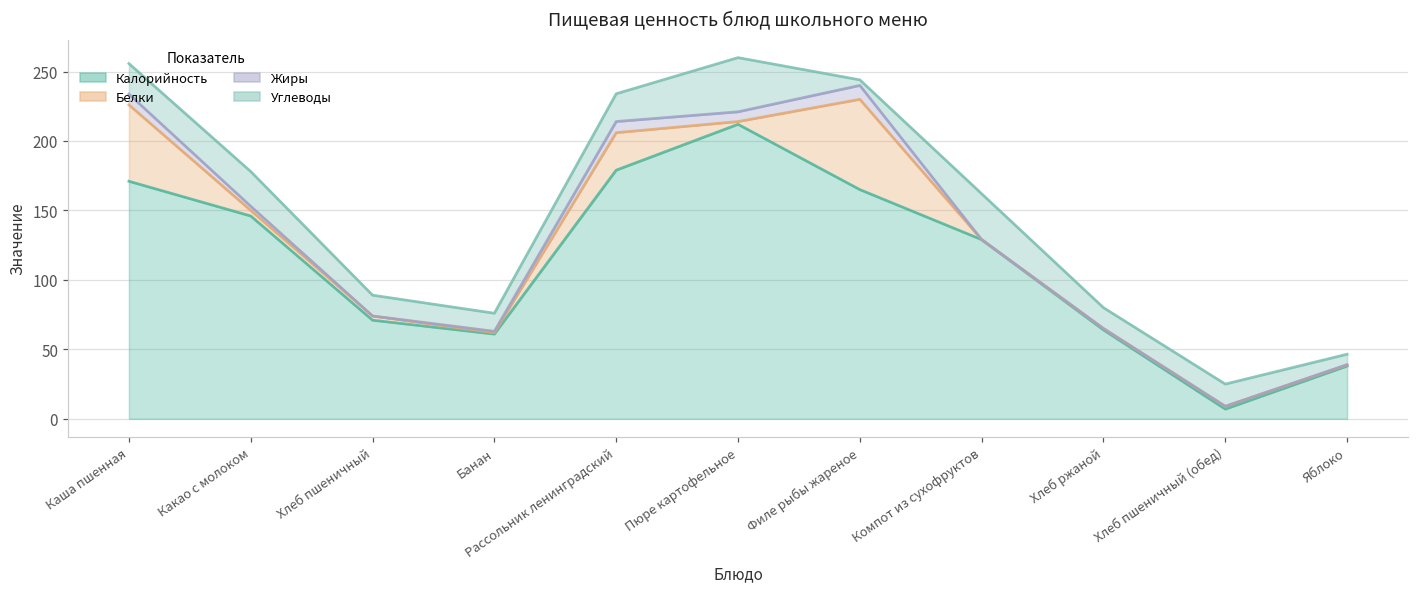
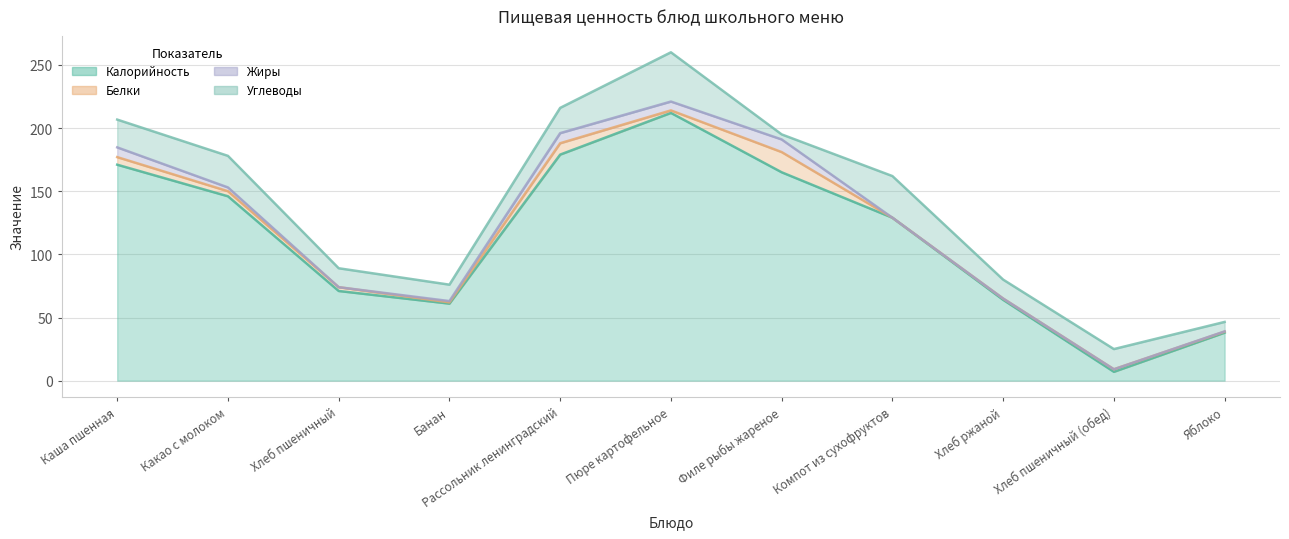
  {
    "Белки": {
-     "Каша пшенная": 55,
+     "Каша пшенная": 6,
      "Какао с молоком": 4,
-     "Рассольник ленинградский": 27,
-     "Филе рыбы жареное": 65
+     "Рассольник ленинградский": 9,
+     "Филе рыбы жареное": 16
    }
  }
